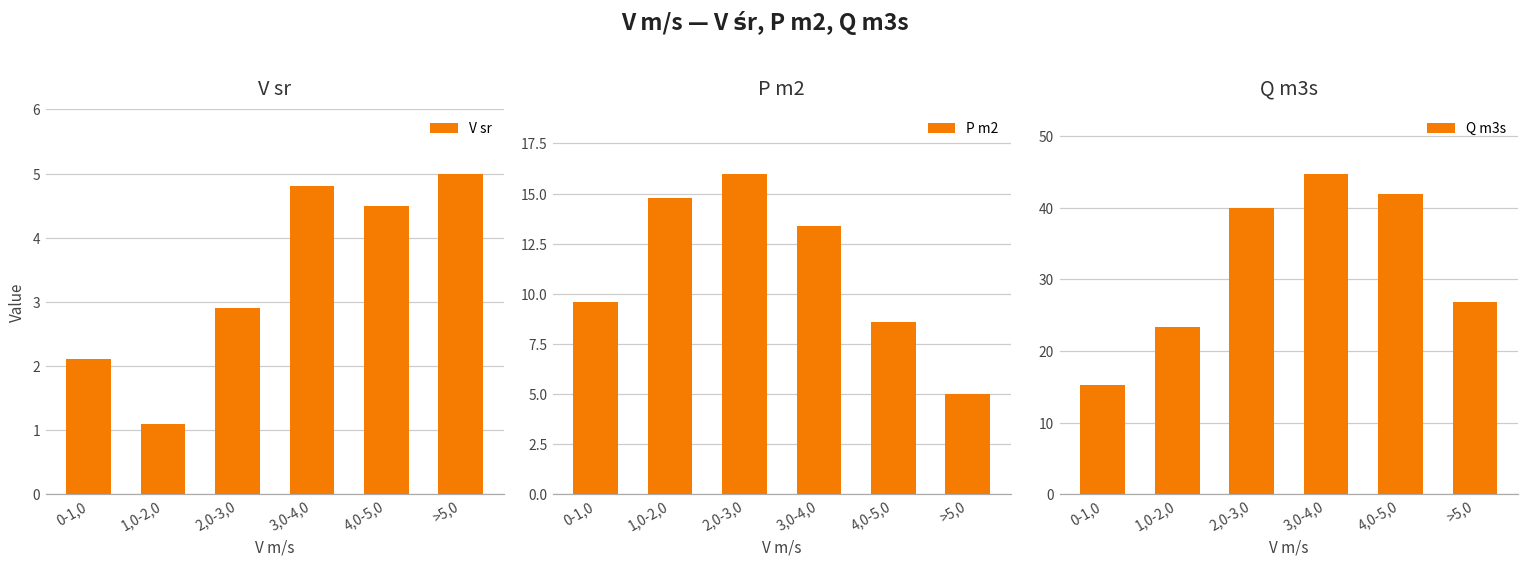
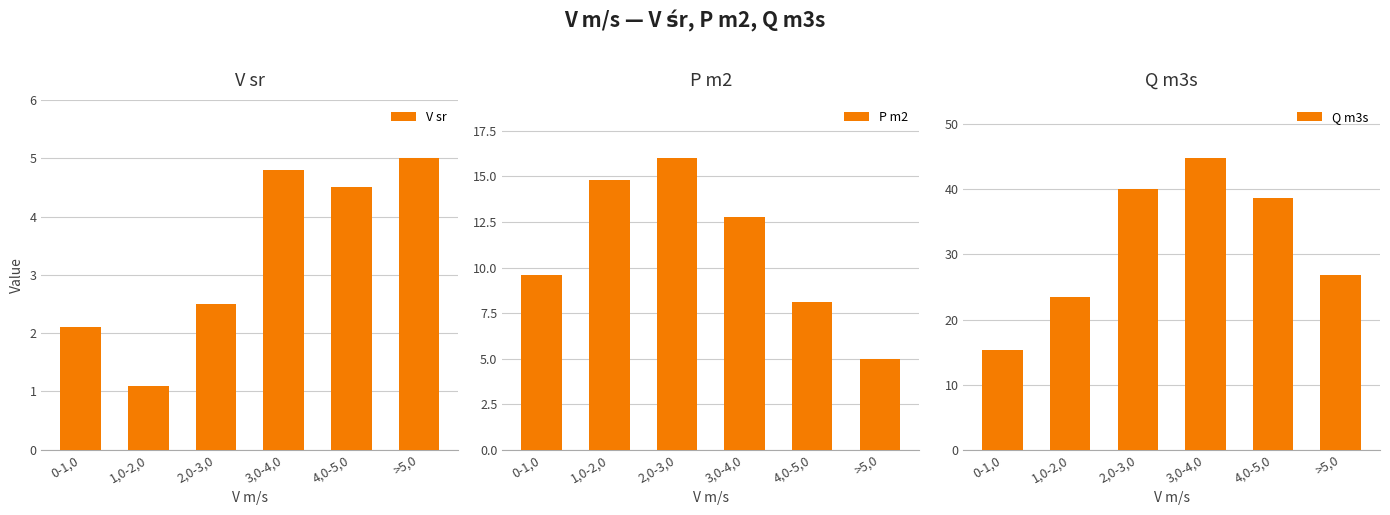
  {
    "V sr": {
      "0-1,0": 2.1,
      "1,0-2,0": 1.1,
-     "2,0-3,0": 2.9,
+     "2,0-3,0": 2.5,
      "3,0-4,0": 4.8,
      "4,0-5,0": 4.5,
      ">5,0": 5.0
    },
    "P m2": {
      "0-1,0": 9.6,
      "1,0-2,0": 14.8,
      "2,0-3,0": 16.0,
-     "3,0-4,0": 13.4,
-     "4,0-5,0": 8.6,
+     "3,0-4,0": 12.8,
+     "4,0-5,0": 8.1,
      ">5,0": 5.0
    },
    "Q m3s": {
      "0-1,0": 15,
      "1,0-2,0": 23,
      "2,0-3,0": 40,
      "3,0-4,0": 45,
-     "4,0-5,0": 42,
+     "4,0-5,0": 39,
      ">5,0": 27
    }
  }
